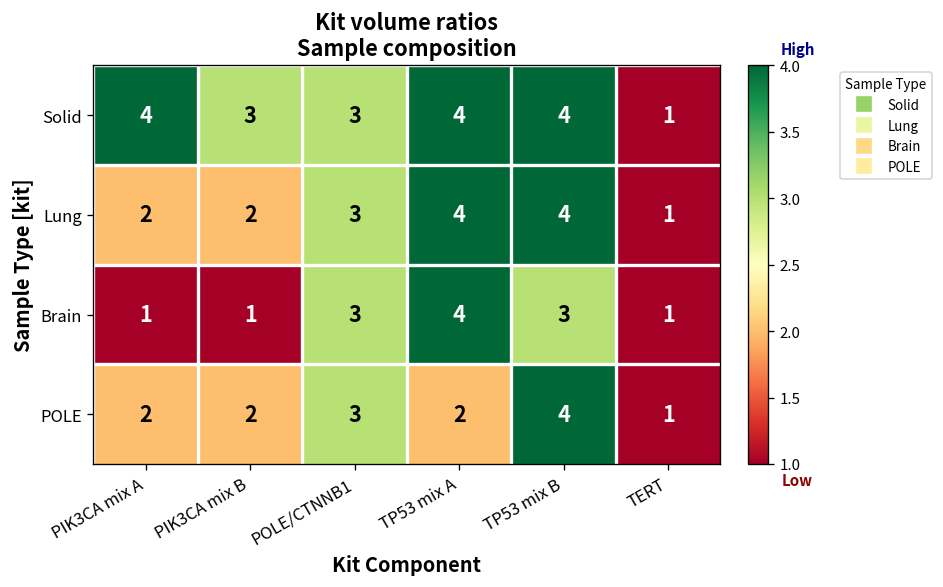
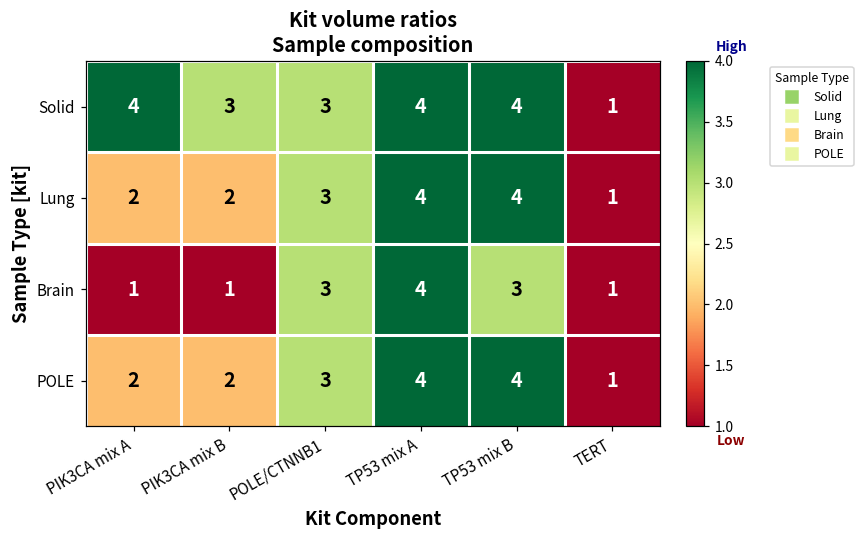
  {
    "Solid": {
      "PIK3CA mix A": 4,
      "PIK3CA mix B": 3,
      "POLE/CTNNB1": 3,
      "TP53 mix A": 4,
      "TP53 mix B": 4,
      "TERT": 1
    },
    "Lung": {
      "PIK3CA mix A": 2,
      "PIK3CA mix B": 2,
      "POLE/CTNNB1": 3,
      "TP53 mix A": 4,
      "TP53 mix B": 4,
      "TERT": 1
    },
    "Brain": {
      "PIK3CA mix A": 1,
      "PIK3CA mix B": 1,
      "POLE/CTNNB1": 3,
      "TP53 mix A": 4,
      "TP53 mix B": 3,
      "TERT": 1
    },
    "POLE": {
      "PIK3CA mix A": 2,
      "PIK3CA mix B": 2,
      "POLE/CTNNB1": 3,
-     "TP53 mix A": 2,
+     "TP53 mix A": 4,
      "TP53 mix B": 4,
      "TERT": 1
    }
  }
